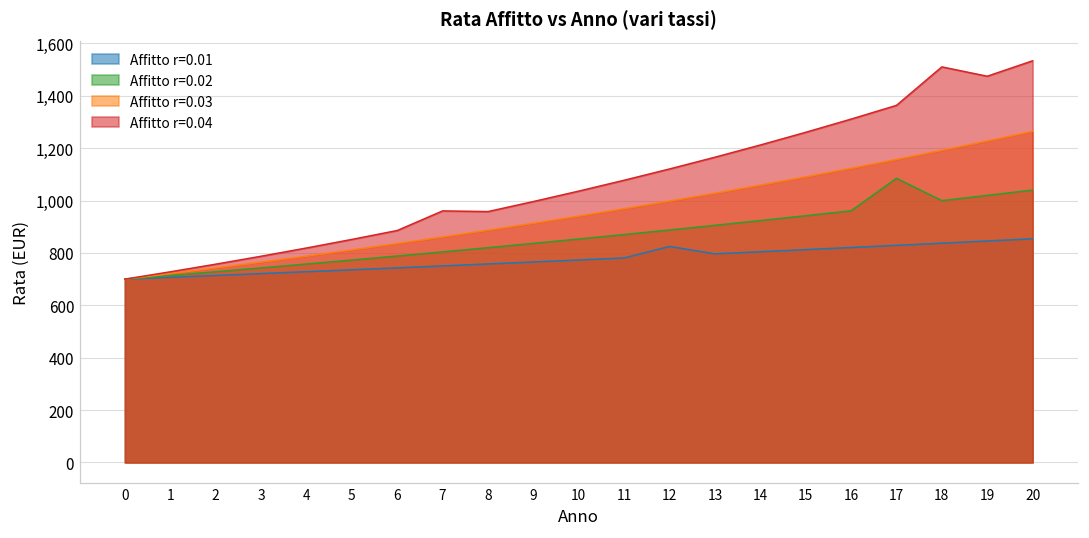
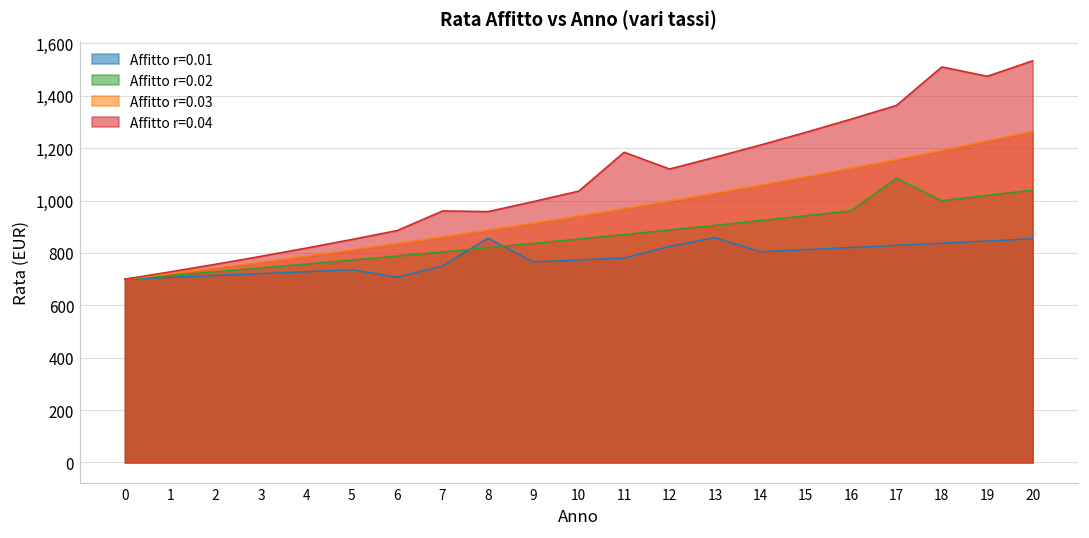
  {
    "Affitto r=0.01": {
      "2": "710",
      "3": "720",
      "4": "730",
      "5": "740",
-     "6": "740",
+     "6": "710",
      "7": "750",
-     "8": "760",
+     "8": "860",
      "9": "770",
      "10": "770",
      "11": "780",
      "12": "820",
-     "13": "800",
+     "13": "860",
      "14": "800",
      "15": "810",
      "16": "820",
      "17": "830",
      "18": "840",
      "19": "850",
      "20": "850"
    },
    "Affitto r=0.02": {
      "2": "730",
      "3": "740",
      "4": "760",
      "5": "770",
      "6": "790",
      "7": "800",
      "8": "820",
      "9": "840",
      "10": "850",
      "11": "870",
      "12": "890",
      "13": "910",
      "14": "920",
      "15": "940",
      "16": "960",
      "17": "1,090",
      "18": "1,000",
      "19": "1,020",
      "20": "1,040"
    },
    "Affitto r=0.03": {
      "2": "740",
      "3": "760",
      "4": "790",
      "5": "810",
      "6": "840",
      "7": "860",
      "8": "890",
      "9": "910",
      "10": "940",
      "11": "970",
      "12": "1,000",
      "13": "1,030",
      "14": "1,060",
      "15": "1,090",
      "16": "1,120",
      "17": "1,160",
      "18": "1,190",
      "19": "1,230",
      "20": "1,260"
    },
    "Affitto r=0.04": {
      "2": "760",
      "3": "790",
      "4": "820",
      "5": "850",
      "6": "890",
      "7": "960",
      "8": "960",
      "9": "1,000",
      "10": "1,040",
-     "11": "1,080",
+     "11": "1,180",
      "12": "1,120",
      "13": "1,170",
      "14": "1,210",
      "15": "1,260",
      "16": "1,310",
      "17": "1,360",
      "18": "1,510",
      "19": "1,470",
      "20": "1,530"
    }
  }
